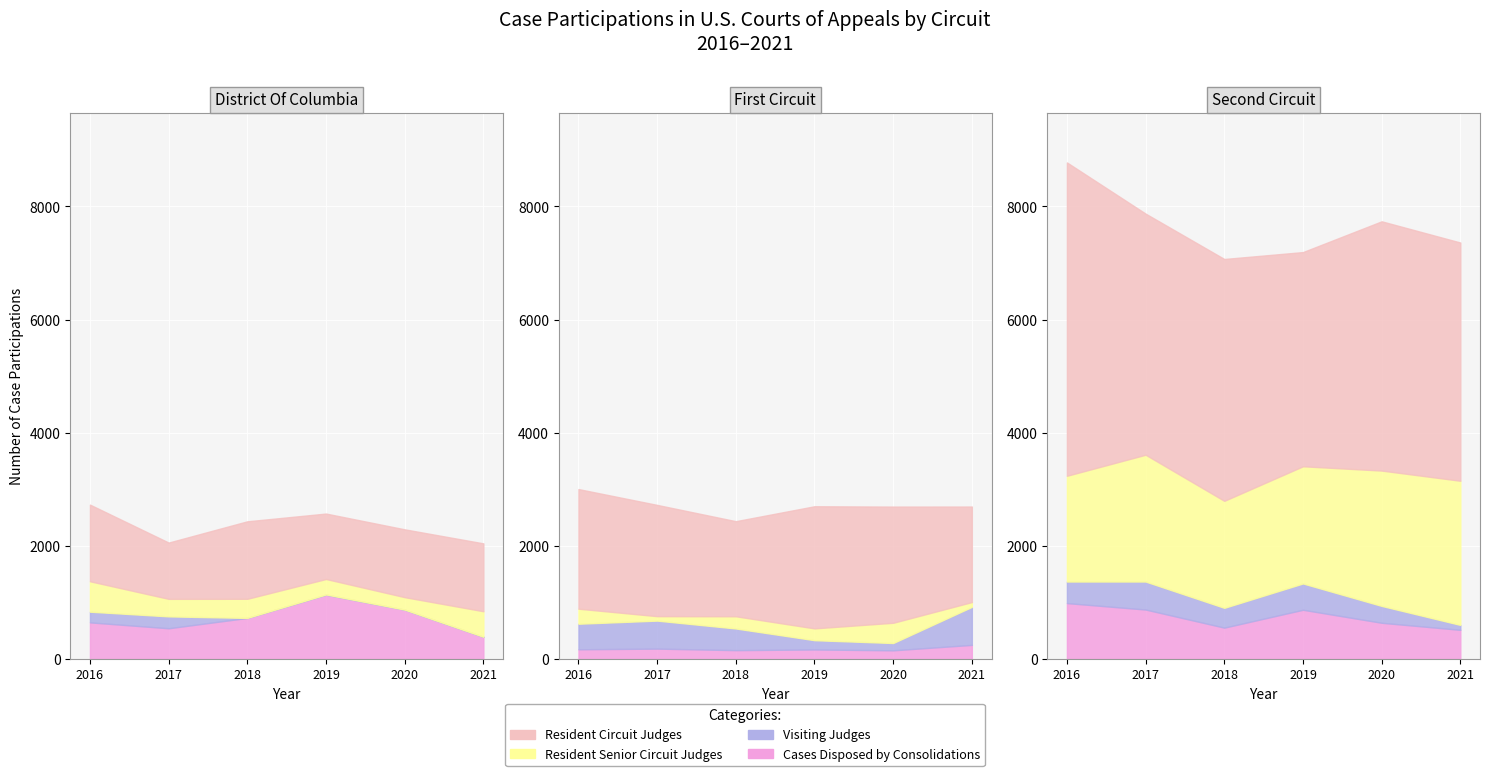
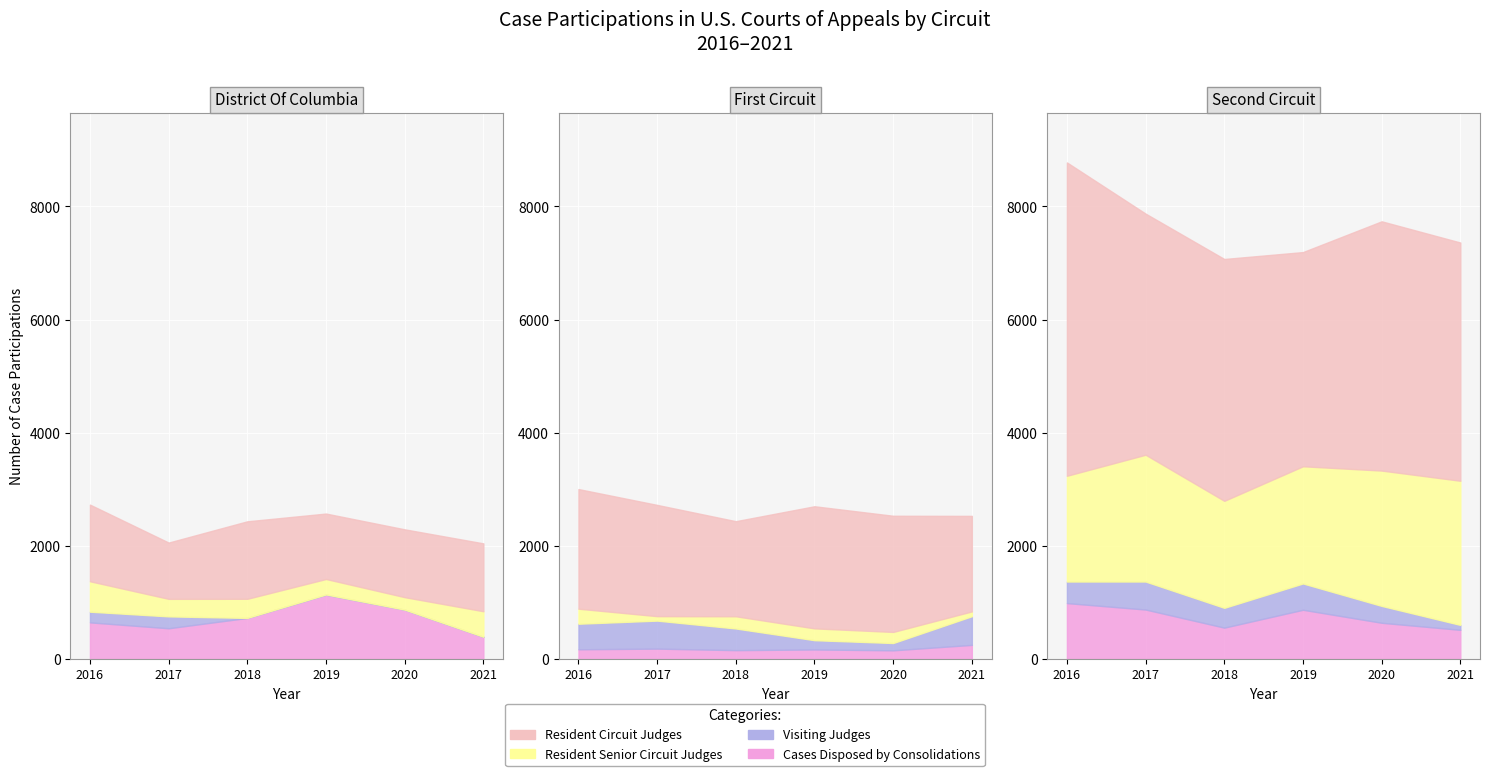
  {
    "District Of Columbia": {
      "Visiting Judges": {
        "2016": 200,
        "2017": 200
      },
      "Resident Senior Circuit Judges": {
        "2016": 500,
        "2017": 300,
        "2018": 300,
        "2019": 300,
        "2020": 200,
        "2021": 500
      }
    },
    "First Circuit": {
      "Visiting Judges": {
        "2016": 500,
        "2017": 500,
        "2018": 400,
        "2019": 200,
        "2020": 100,
-       "2021": 700
+       "2021": 500
      },
      "Resident Senior Circuit Judges": {
        "2016": 300,
        "2017": 100,
        "2018": 200,
        "2019": 200,
-       "2020": 400,
+       "2020": 200,
        "2021": 100
      }
    },
    "Second Circuit": {
      "Visiting Judges": {
        "2016": 400,
        "2017": 500,
        "2018": 400,
        "2019": 500,
        "2020": 300,
        "2021": 100
      },
      "Resident Senior Circuit Judges": {
        "2016": 1900,
        "2017": 2200,
        "2018": 1900,
        "2019": 2100,
        "2020": 2400,
        "2021": 2500
      }
    }
  }
